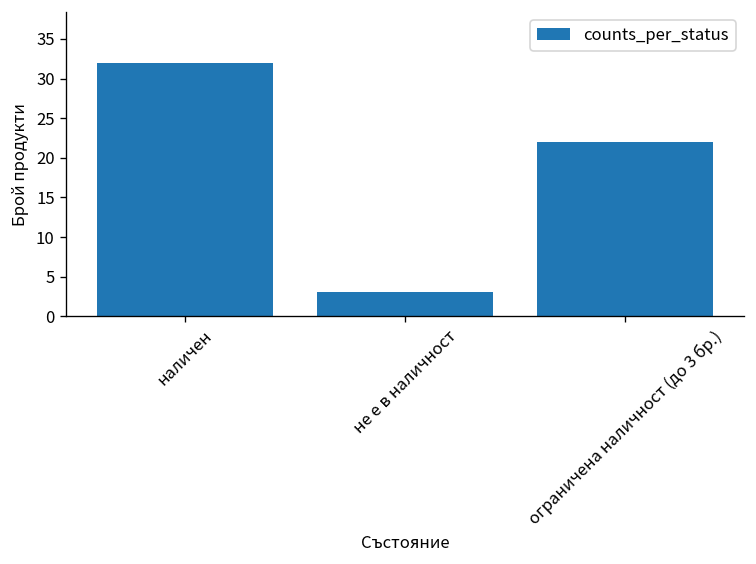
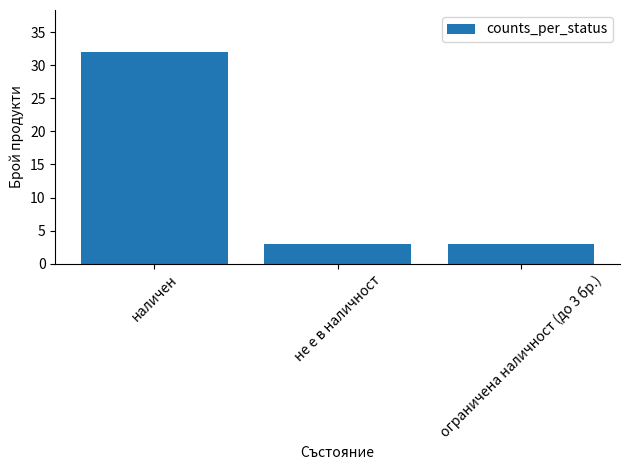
  {
    "наличен": 32,
    "не е в наличност": 3,
-   "ограничена наличност (до 3 бр.)": 22
+   "ограничена наличност (до 3 бр.)": 3
  }
